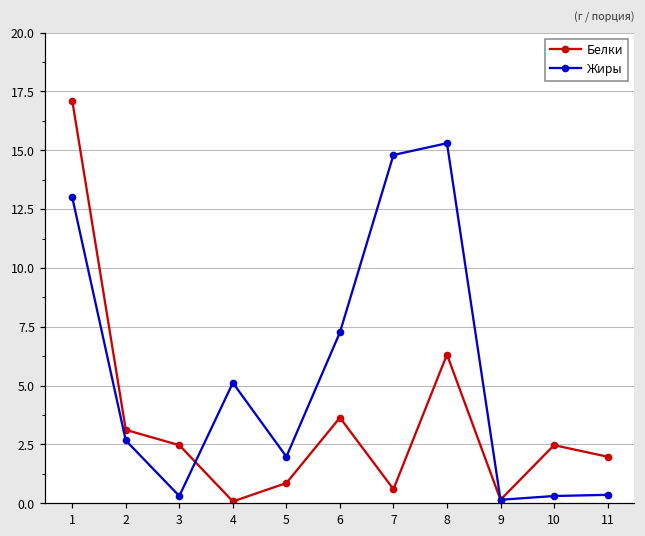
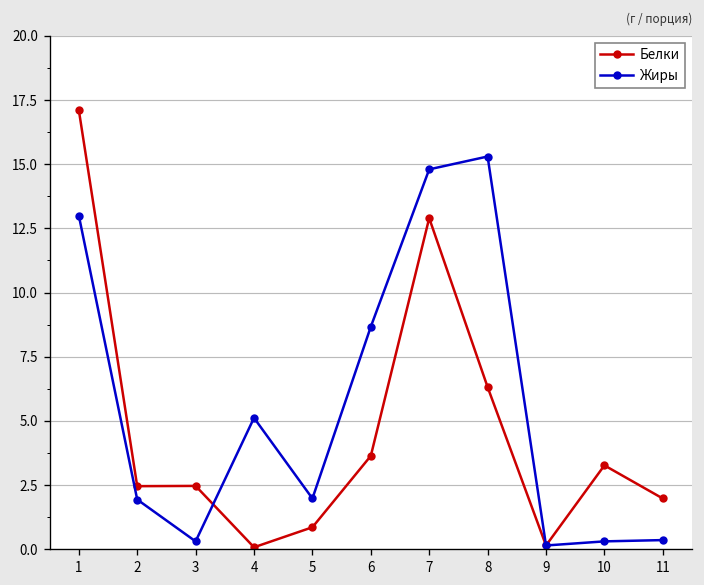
  {
    "Белки": {
      "1": 17.1,
-     "2": 3.1,
+     "2": 2.5,
      "3": 2.5,
      "4": 0.1,
      "5": 0.9,
      "6": 3.6,
-     "7": 0.6,
+     "7": 12.9,
      "8": 6.3,
-     "10": 2.5,
+     "10": 3.3,
      "11": 2.0
    },
    "Жиры": {
      "1": 13.0,
-     "2": 2.7,
+     "2": 1.9,
      "3": 0.3,
      "4": 5.1,
      "5": 2.0,
-     "6": 7.3,
+     "6": 8.7,
      "7": 14.8,
      "8": 15.3,
      "10": 0.3,
      "11": 0.4
    }
  }
